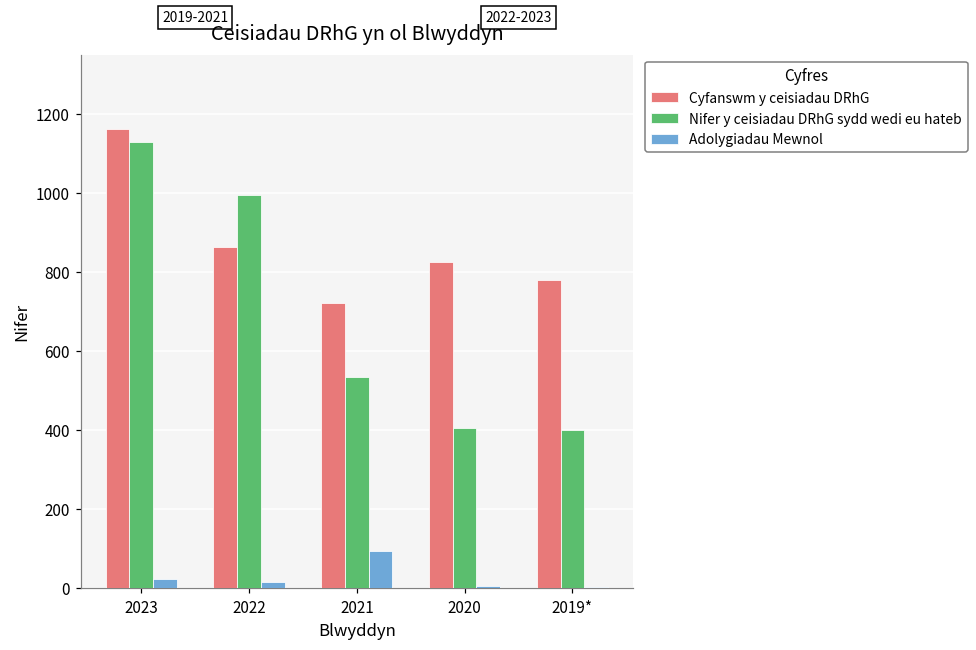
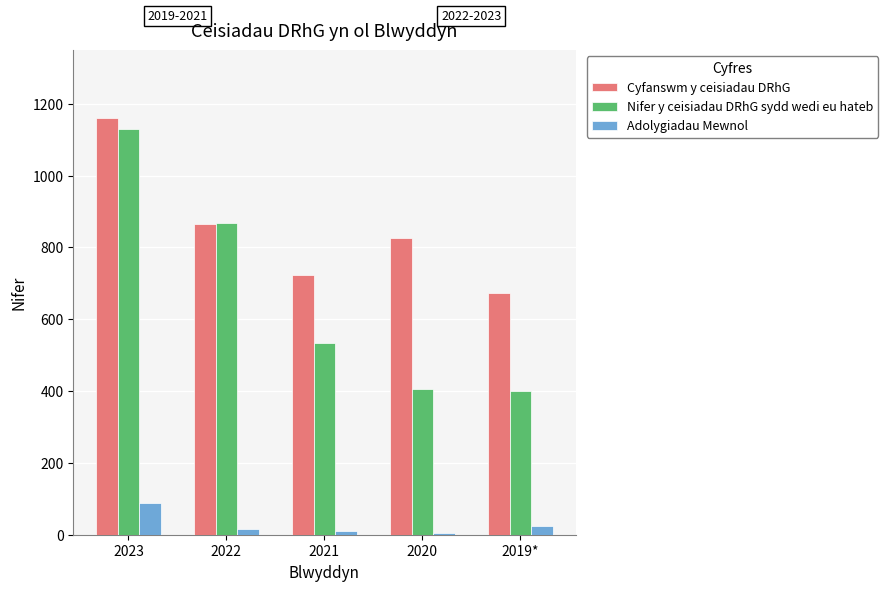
  {
    "Cyfanswm y ceisiadau DRhG": {
      "2023": 1160,
      "2022": 860,
      "2021": 720,
      "2020": 830,
-     "2019*": 780
+     "2019*": 670
    },
    "Nifer y ceisiadau DRhG sydd wedi eu hateb": {
      "2023": 1130,
-     "2022": 990,
+     "2022": 870,
      "2021": 530,
      "2020": 410,
      "2019*": 400
    },
    "Adolygiadau Mewnol": {
-     "2023": 20,
+     "2023": 90,
      "2022": 20,
-     "2021": 90,
-     "2019*": 0
+     "2021": 10,
+     "2019*": 30
    }
  }
